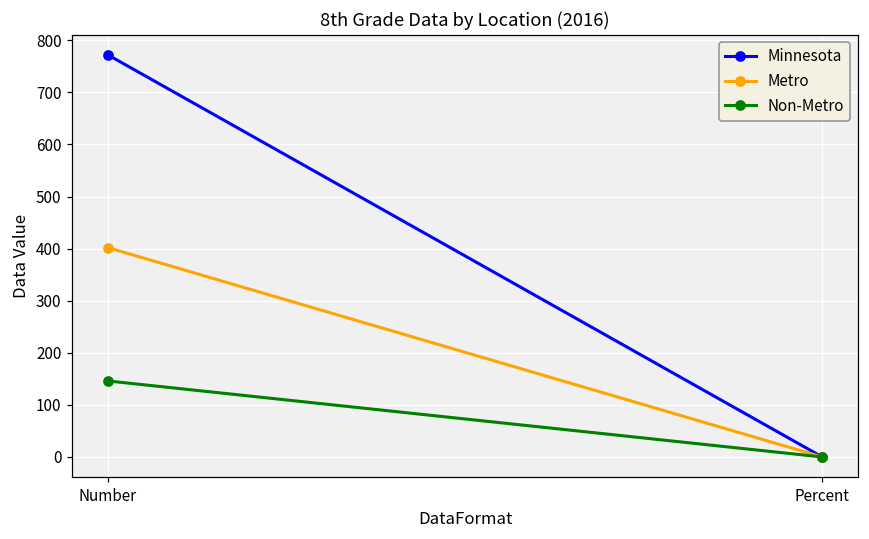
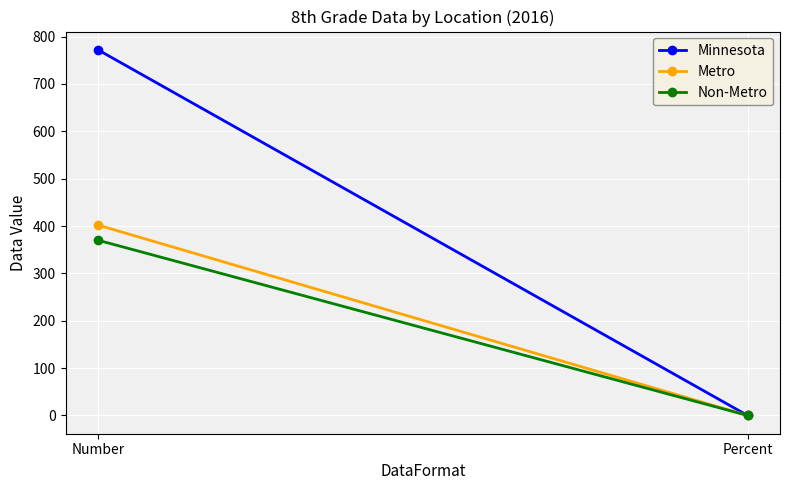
  {
    "Minnesota": {
      "Number": 770
    },
    "Metro": {
      "Number": 400
    },
    "Non-Metro": {
-     "Number": 150
+     "Number": 370
    }
  }
